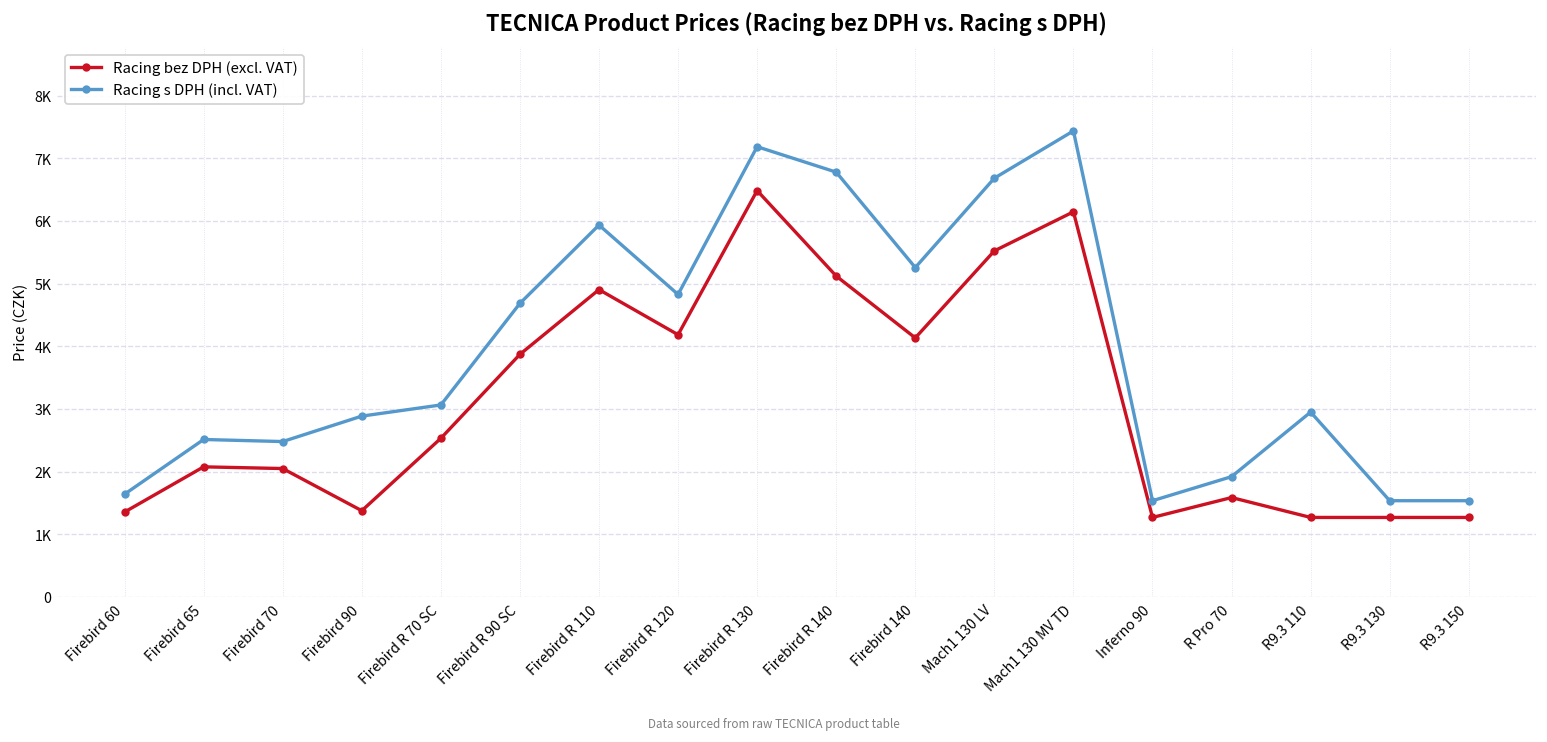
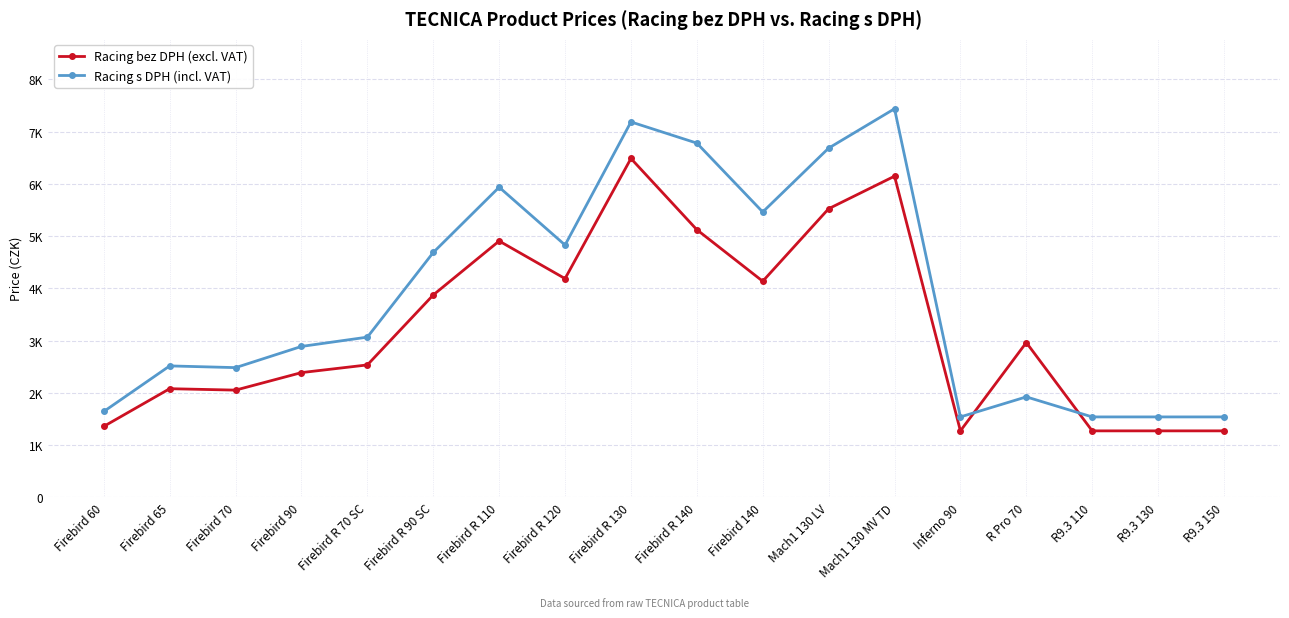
  {
    "Racing bez DPH (excl. VAT)": {
      "Firebird 60": 1400,
      "Firebird 65": 2100,
      "Firebird 70": 2100,
-     "Firebird 90": 1400,
+     "Firebird 90": 2400,
      "Firebird R 70 SC": 2500,
      "Firebird R 90 SC": 3900,
      "Firebird R 110": 4900,
      "Firebird R 120": 4200,
      "Firebird R 130": 6500,
      "Firebird R 140": 5100,
      "Firebird 140": 4100,
      "Mach1 130 LV": 5500,
      "Mach1 130 MV TD": 6100,
      "Inferno 90": 1300,
-     "R Pro 70": 1600,
+     "R Pro 70": 3000,
      "R9.3 110": 1300,
      "R9.3 130": 1300,
      "R9.3 150": 1300
    },
    "Racing s DPH (incl. VAT)": {
      "Firebird 60": 1600,
      "Firebird 65": 2500,
      "Firebird 70": 2500,
      "Firebird 90": 2900,
      "Firebird R 70 SC": 3100,
      "Firebird R 90 SC": 4700,
      "Firebird R 110": 5900,
      "Firebird R 120": 4800,
      "Firebird R 130": 7200,
      "Firebird R 140": 6800,
-     "Firebird 140": 5300,
+     "Firebird 140": 5500,
      "Mach1 130 LV": 6700,
      "Mach1 130 MV TD": 7400,
      "Inferno 90": 1500,
      "R Pro 70": 1900,
-     "R9.3 110": 3000,
+     "R9.3 110": 1500,
      "R9.3 130": 1500,
      "R9.3 150": 1500
    }
  }
